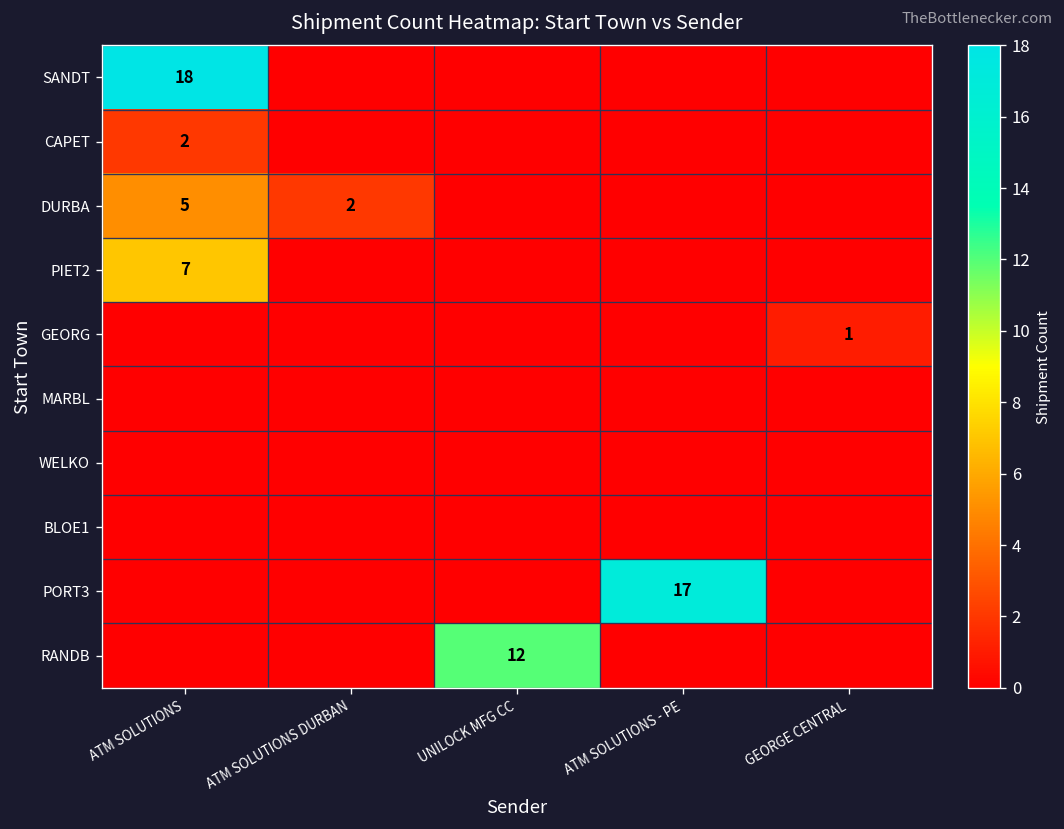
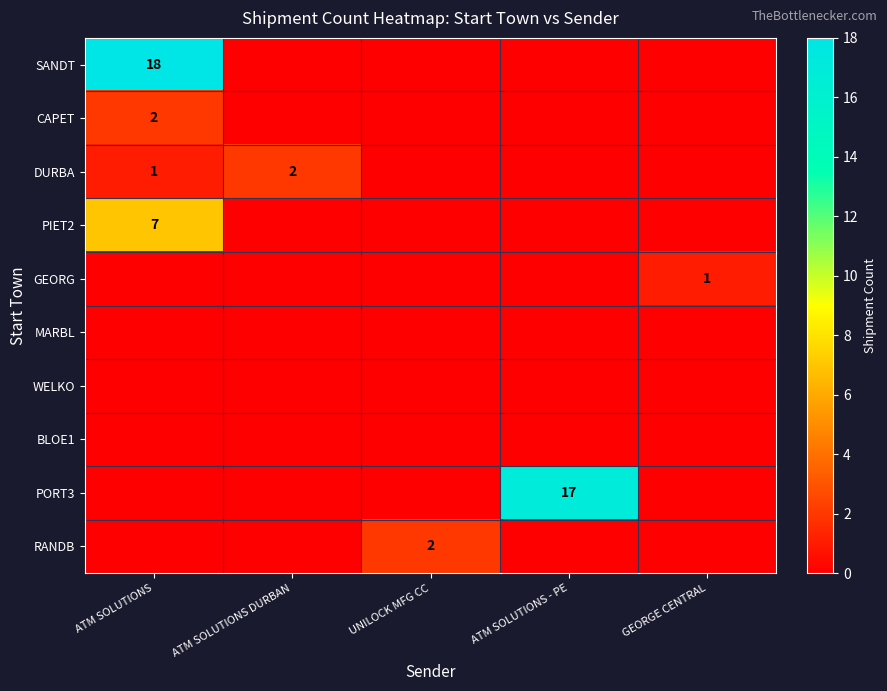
  {
    "SANDT": {
      "ATM SOLUTIONS": 18
    },
    "CAPET": {
      "ATM SOLUTIONS": 2
    },
    "DURBA": {
-     "ATM SOLUTIONS": 5,
+     "ATM SOLUTIONS": 1,
      "ATM SOLUTIONS DURBAN": 2
    },
    "PIET2": {
      "ATM SOLUTIONS": 7
    },
    "GEORG": {
      "GEORGE CENTRAL": 1
    },
    "PORT3": {
      "ATM SOLUTIONS - PE": 17
    },
    "RANDB": {
-     "UNILOCK MFG CC": 12
+     "UNILOCK MFG CC": 2
    }
  }
